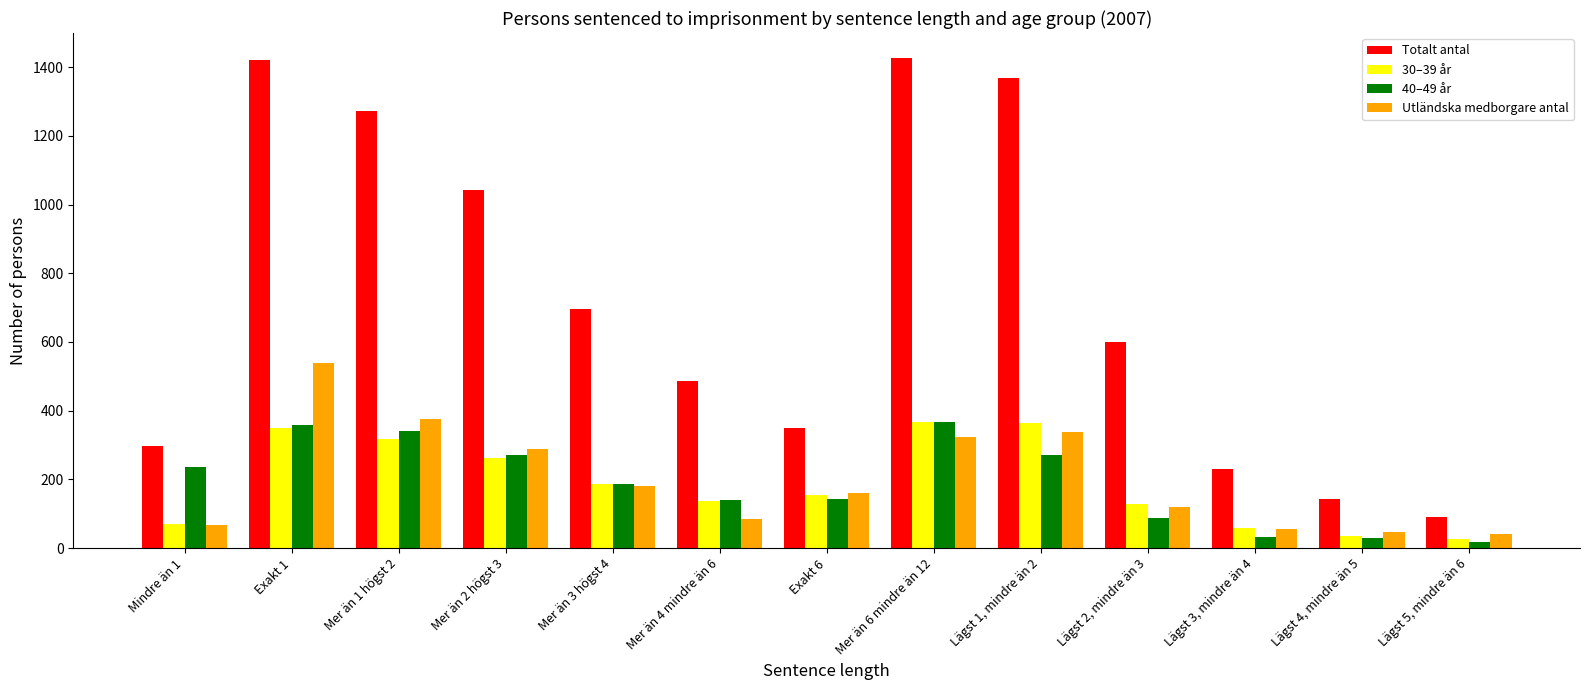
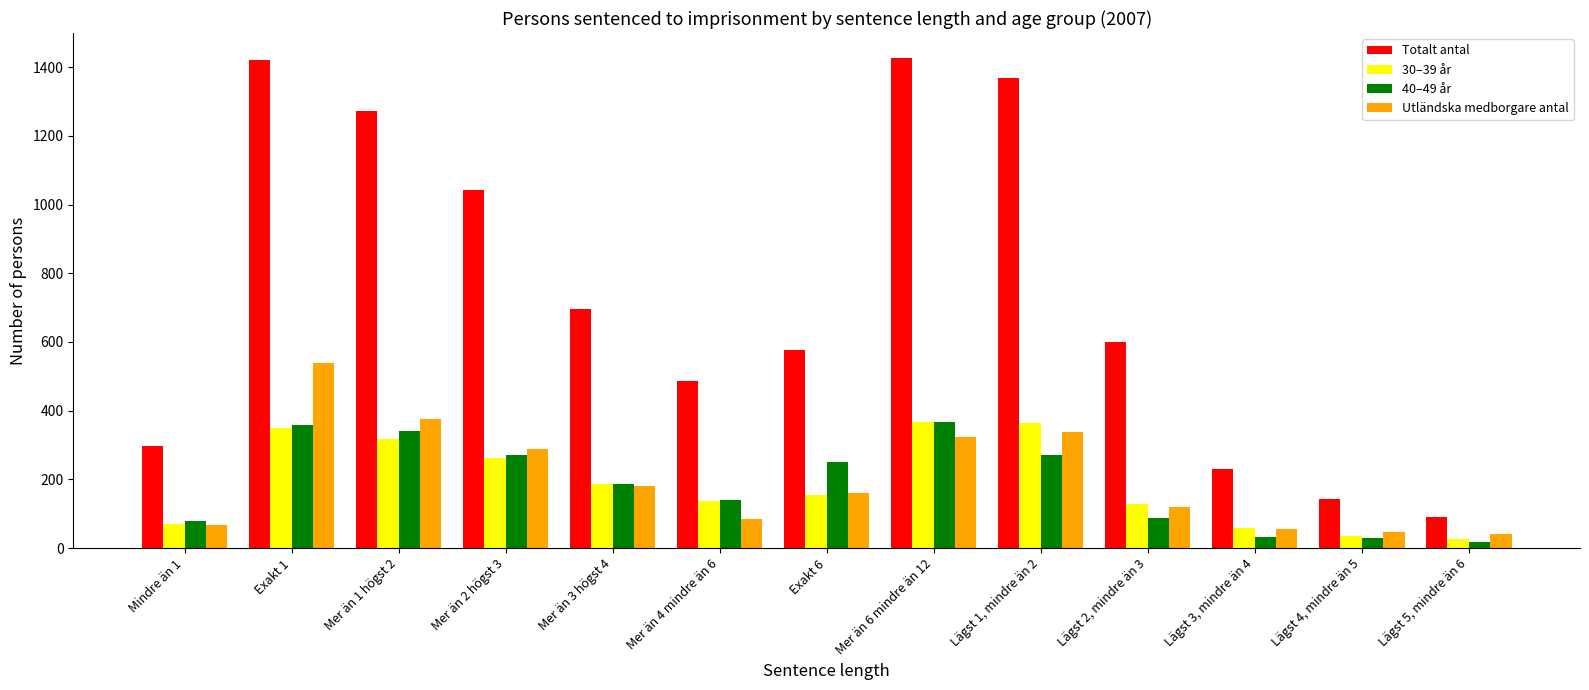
  {
    "Totalt antal": {
      "Mindre än 1": 300,
      "Exakt 1": 1420,
      "Mer än 1 högst 2": 1270,
      "Mer än 2 högst 3": 1040,
      "Mer än 3 högst 4": 700,
      "Mer än 4 mindre än 6": 490,
-     "Exakt 6": 350,
+     "Exakt 6": 580,
      "Mer än 6 mindre än 12": 1430,
      "Lägst 1, mindre än 2": 1370,
      "Lägst 2, mindre än 3": 600,
      "Lägst 3, mindre än 4": 230,
      "Lägst 4, mindre än 5": 140,
      "Lägst 5, mindre än 6": 90
    },
    "30–39 år": {
      "Mindre än 1": 70,
      "Exakt 1": 350,
      "Mer än 1 högst 2": 320,
      "Mer än 2 högst 3": 260,
      "Mer än 3 högst 4": 190,
      "Mer än 4 mindre än 6": 140,
      "Exakt 6": 150,
      "Mer än 6 mindre än 12": 370,
      "Lägst 1, mindre än 2": 360,
      "Lägst 2, mindre än 3": 130,
      "Lägst 3, mindre än 4": 60,
      "Lägst 4, mindre än 5": 30,
      "Lägst 5, mindre än 6": 30
    },
    "40–49 år": {
-     "Mindre än 1": 240,
+     "Mindre än 1": 80,
      "Exakt 1": 360,
      "Mer än 1 högst 2": 340,
      "Mer än 2 högst 3": 270,
      "Mer än 3 högst 4": 190,
      "Mer än 4 mindre än 6": 140,
-     "Exakt 6": 140,
+     "Exakt 6": 250,
      "Mer än 6 mindre än 12": 370,
      "Lägst 1, mindre än 2": 270,
      "Lägst 2, mindre än 3": 90,
      "Lägst 3, mindre än 4": 30,
      "Lägst 4, mindre än 5": 30,
      "Lägst 5, mindre än 6": 20
    },
    "Utländska medborgare antal": {
      "Mindre än 1": 70,
      "Exakt 1": 540,
      "Mer än 1 högst 2": 380,
      "Mer än 2 högst 3": 290,
      "Mer än 3 högst 4": 180,
      "Mer än 4 mindre än 6": 80,
      "Exakt 6": 160,
      "Mer än 6 mindre än 12": 320,
      "Lägst 1, mindre än 2": 340,
      "Lägst 2, mindre än 3": 120,
      "Lägst 3, mindre än 4": 60,
      "Lägst 4, mindre än 5": 50,
      "Lägst 5, mindre än 6": 40
    }
  }
